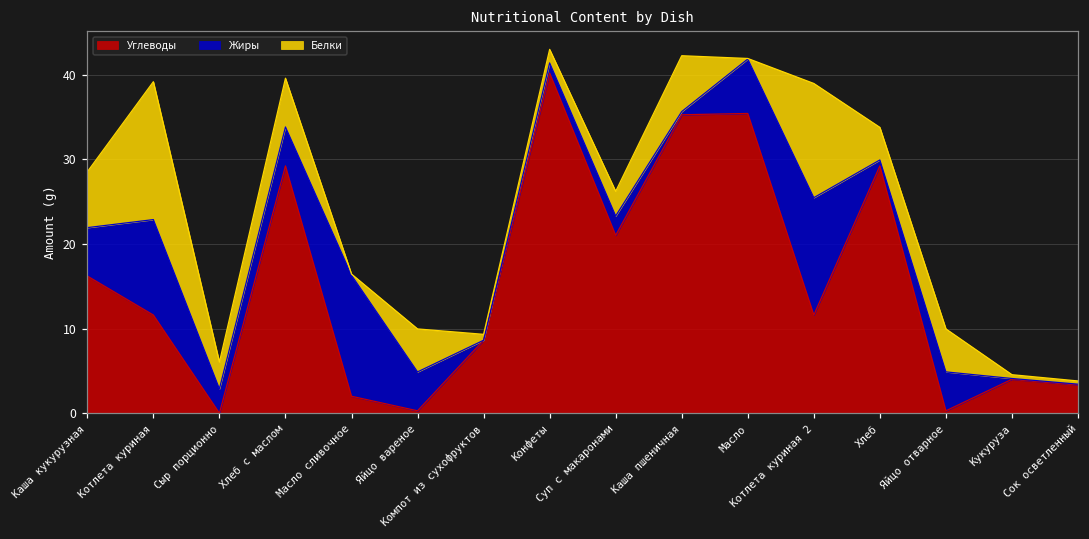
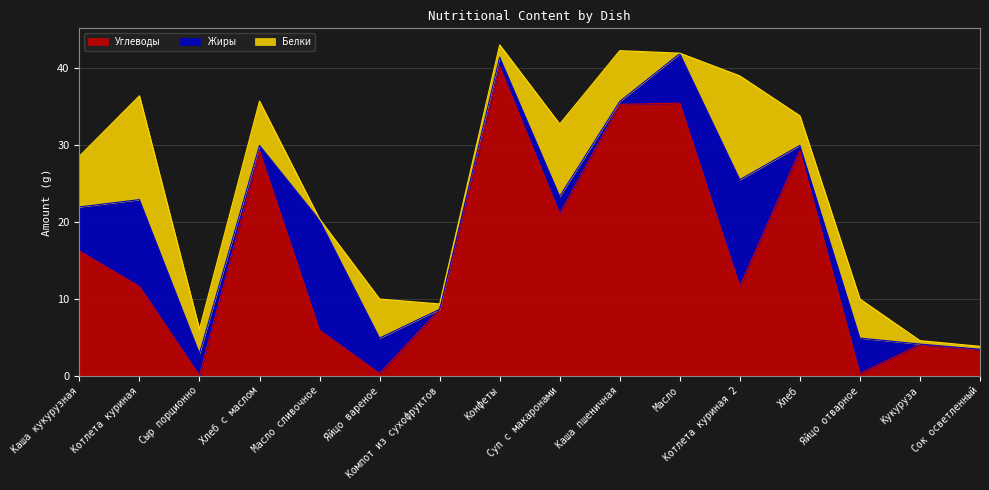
  {
    "Углеводы": {
      "Каша кукурузная": 16,
      "Котлета куриная": 12,
      "Сыр порционно": 0,
      "Хлеб с маслом": 29,
-     "Масло сливочное": 2,
+     "Масло сливочное": 6,
      "Яйцо вареное": 0,
      "Конфеты": 40,
      "Суп с макаронами": 21,
      "Каша пшеничная": 35,
      "Масло": 35,
      "Котлета куриная 2": 12,
      "Хлеб": 29,
      "Яйцо отварное": 0
    },
    "Жиры": {
      "Каша кукурузная": 6,
      "Котлета куриная": 11,
      "Сыр порционно": 3,
-     "Хлеб с маслом": 5,
+     "Хлеб с маслом": 1,
      "Яйцо вареное": 5,
      "Конфеты": 1,
      "Суп с макаронами": 2,
      "Каша пшеничная": 0,
      "Котлета куриная 2": 14,
      "Хлеб": 1,
      "Яйцо отварное": 5
    },
    "Белки": {
      "Каша кукурузная": 7,
-     "Котлета куриная": 16,
+     "Котлета куриная": 13,
      "Сыр порционно": 3,
      "Хлеб с маслом": 6,
      "Яйцо вареное": 5,
      "Компот из сухофруктов": 1,
      "Конфеты": 2,
-     "Суп с макаронами": 3,
+     "Суп с макаронами": 9,
      "Каша пшеничная": 7,
      "Котлета куриная 2": 14,
      "Хлеб": 4,
      "Яйцо отварное": 5,
      "Кукуруза": 0,
      "Сок осветленный": 0
    }
  }
